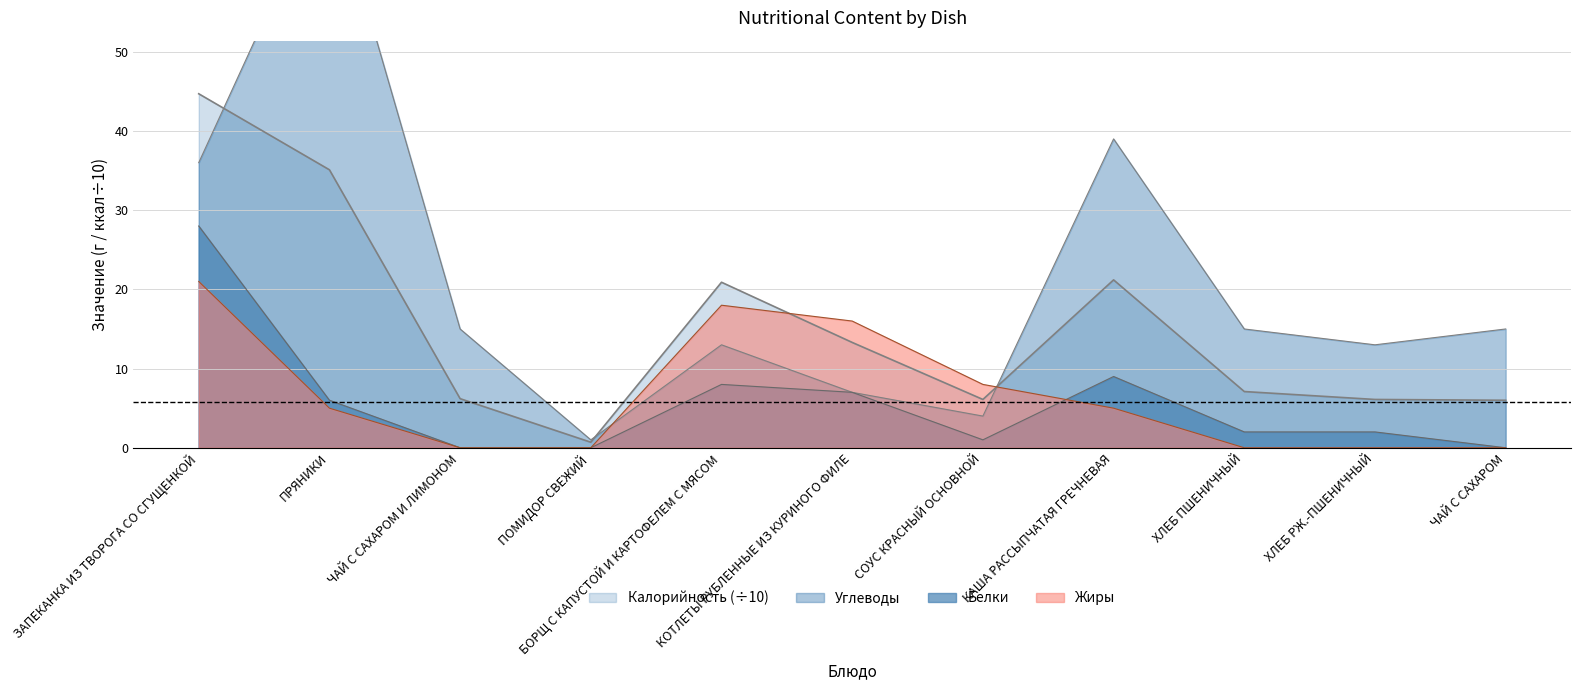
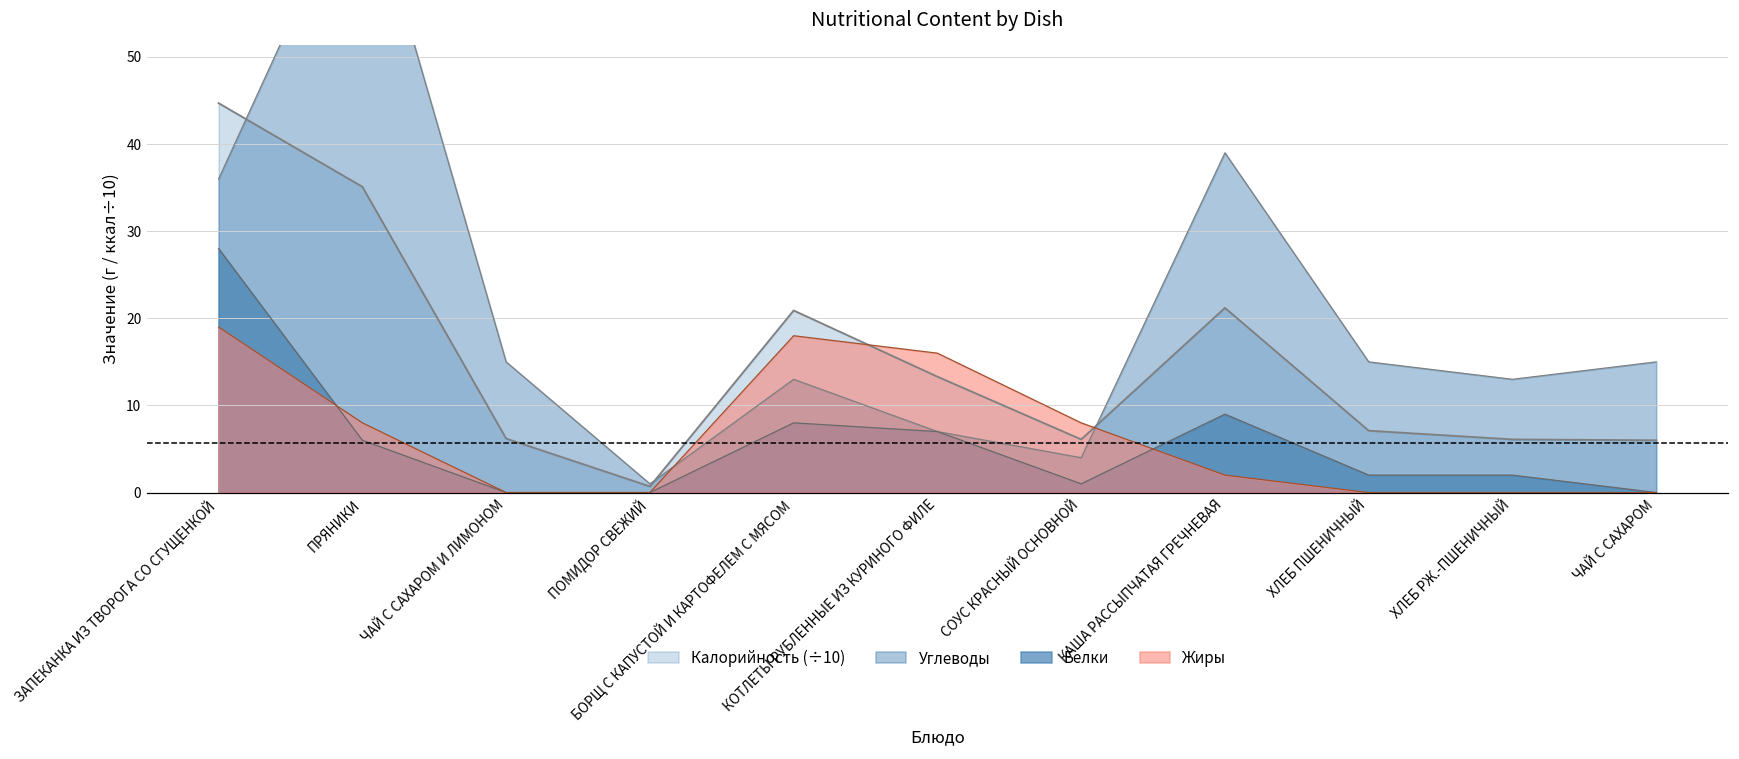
  {
    "Жиры": {
-     "ЗАПЕКАНКА ИЗ ТВОРОГА СО СГУЩЕНКОЙ": 21,
-     "ПРЯНИКИ": 5,
+     "ЗАПЕКАНКА ИЗ ТВОРОГА СО СГУЩЕНКОЙ": 19,
+     "ПРЯНИКИ": 8,
      "БОРЩ С КАПУСТОЙ И КАРТОФЕЛЕМ С МЯСОМ": 18,
      "КОТЛЕТЫ РУБЛЕННЫЕ ИЗ КУРИНОГО ФИЛЕ": 16,
      "СОУС КРАСНЫЙ ОСНОВНОЙ": 8,
-     "КАША РАССЫПЧАТАЯ ГРЕЧНЕВАЯ": 5,
+     "КАША РАССЫПЧАТАЯ ГРЕЧНЕВАЯ": 2,
      "ХЛЕБ ПШЕНИЧНЫЙ": 0,
      "ХЛЕБ РЖ.-ПШЕНИЧНЫЙ": 0
    }
  }
